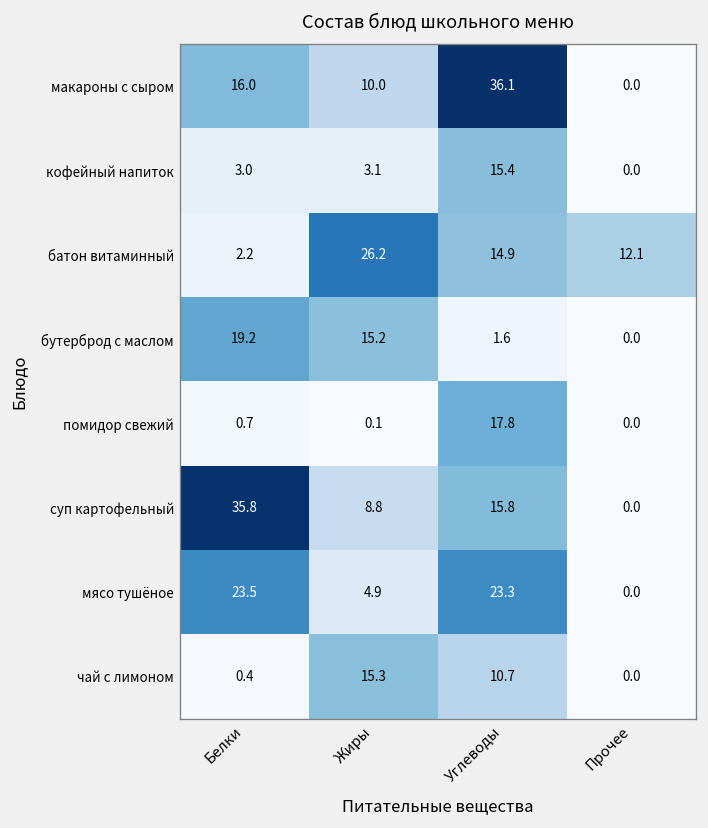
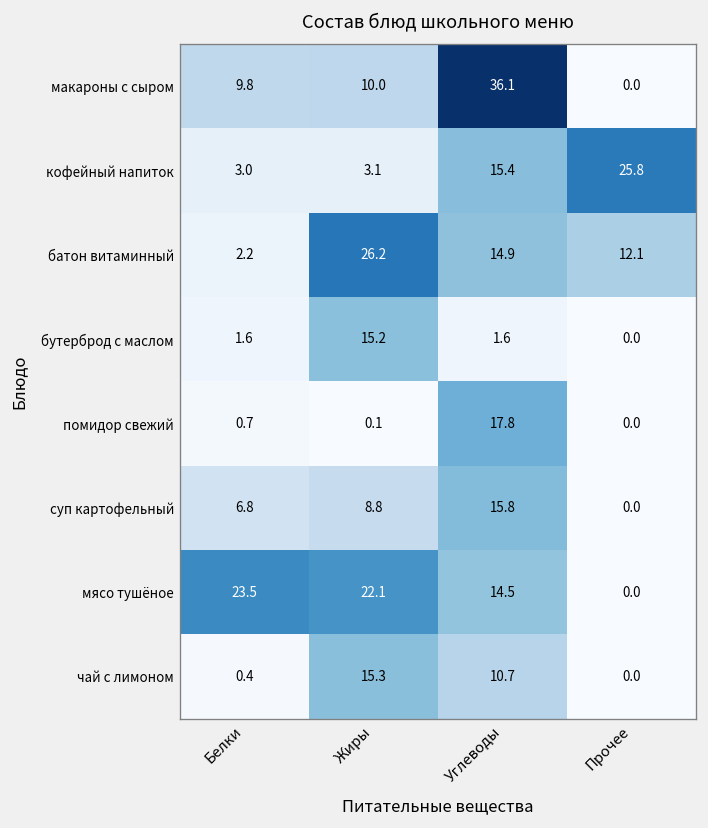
  {
    "макароны с сыром": {
-     "Белки": 16.0,
+     "Белки": 9.8,
      "Жиры": 10.0,
      "Углеводы": 36.1,
      "Прочее": 0.0
    },
    "кофейный напиток": {
      "Белки": 3.0,
      "Жиры": 3.1,
      "Углеводы": 15.4,
-     "Прочее": 0.0
+     "Прочее": 25.8
    },
    "батон витаминный": {
      "Белки": 2.2,
      "Жиры": 26.2,
      "Углеводы": 14.9,
      "Прочее": 12.1
    },
    "бутерброд с маслом": {
-     "Белки": 19.2,
+     "Белки": 1.6,
      "Жиры": 15.2,
      "Углеводы": 1.6,
      "Прочее": 0.0
    },
    "помидор свежий": {
      "Белки": 0.7,
      "Жиры": 0.1,
      "Углеводы": 17.8,
      "Прочее": 0.0
    },
    "суп картофельный": {
-     "Белки": 35.8,
+     "Белки": 6.8,
      "Жиры": 8.8,
      "Углеводы": 15.8,
      "Прочее": 0.0
    },
    "мясо тушёное": {
      "Белки": 23.5,
-     "Жиры": 4.9,
-     "Углеводы": 23.3,
+     "Жиры": 22.1,
+     "Углеводы": 14.5,
      "Прочее": 0.0
    },
    "чай с лимоном": {
      "Белки": 0.4,
      "Жиры": 15.3,
      "Углеводы": 10.7,
      "Прочее": 0.0
    }
  }
